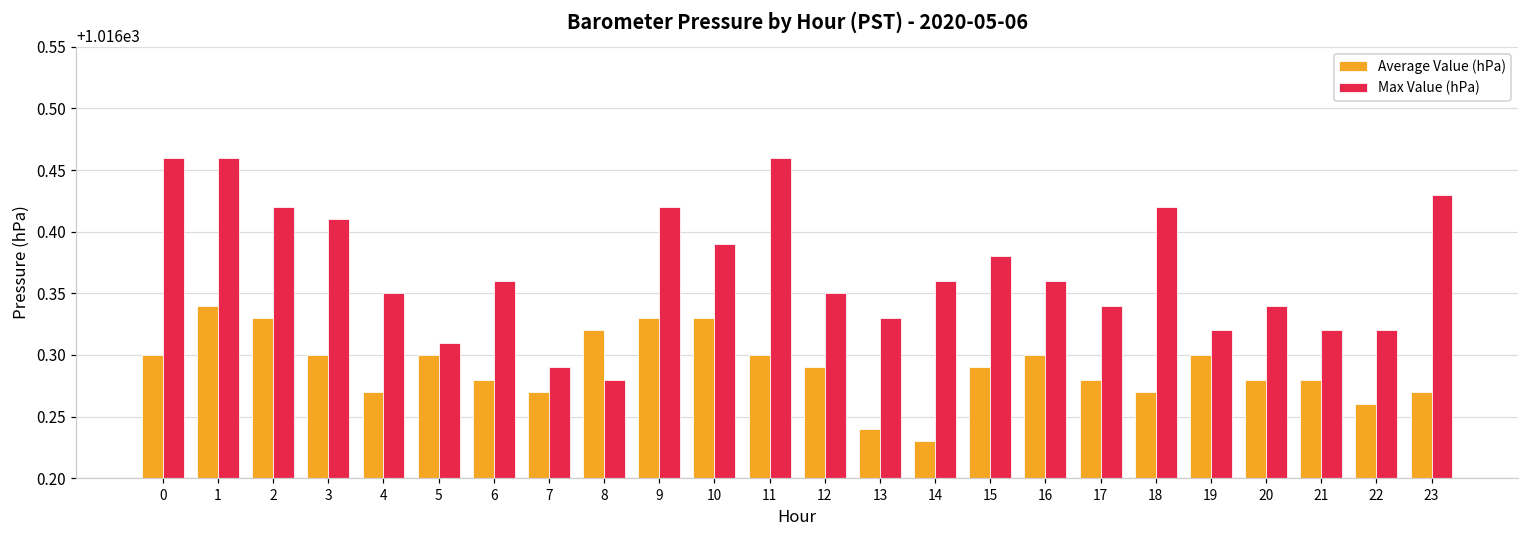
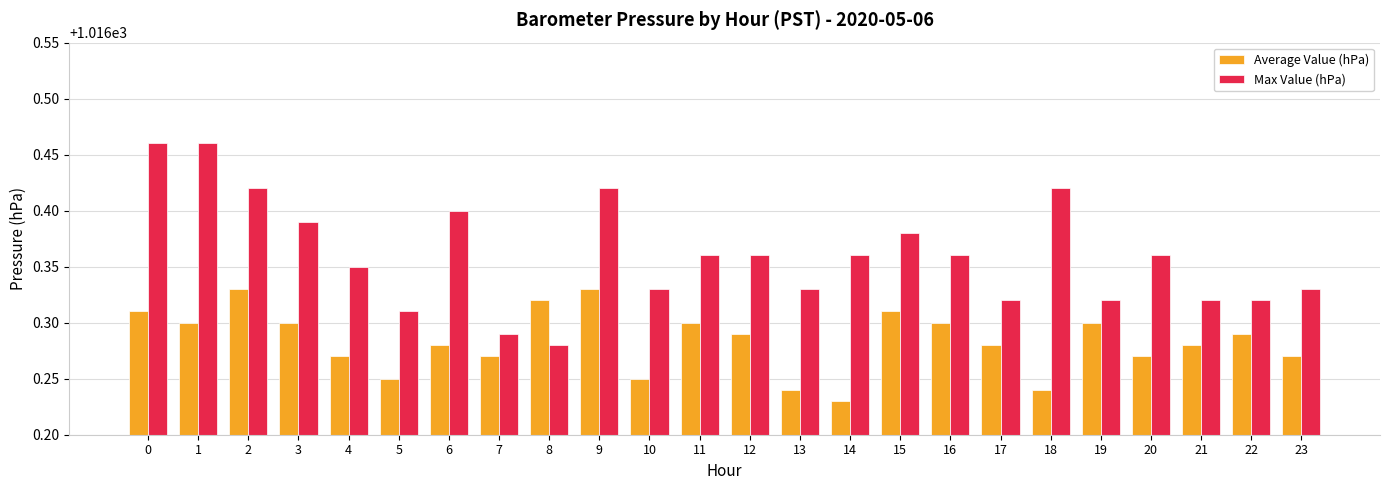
  {
    "Average Value (hPa)": {
-     "0": 1016.30,
-     "1": 1016.34,
+     "0": 1016.31,
+     "1": 1016.30,
      "2": 1016.33,
      "3": 1016.30,
      "4": 1016.27,
-     "5": 1016.30,
+     "5": 1016.25,
      "6": 1016.28,
      "7": 1016.27,
      "8": 1016.32,
      "9": 1016.33,
-     "10": 1016.33,
+     "10": 1016.25,
      "11": 1016.30,
      "12": 1016.29,
      "13": 1016.24,
      "14": 1016.23,
-     "15": 1016.29,
+     "15": 1016.31,
      "16": 1016.30,
      "17": 1016.28,
-     "18": 1016.27,
+     "18": 1016.24,
      "19": 1016.30,
-     "20": 1016.28,
+     "20": 1016.27,
      "21": 1016.28,
-     "22": 1016.26,
+     "22": 1016.29,
      "23": 1016.27
    },
    "Max Value (hPa)": {
      "0": 1016.46,
      "1": 1016.46,
      "2": 1016.42,
-     "3": 1016.41,
+     "3": 1016.39,
      "4": 1016.35,
      "5": 1016.31,
-     "6": 1016.36,
+     "6": 1016.40,
      "7": 1016.29,
      "8": 1016.28,
      "9": 1016.42,
-     "10": 1016.39,
-     "11": 1016.46,
-     "12": 1016.35,
+     "10": 1016.33,
+     "11": 1016.36,
+     "12": 1016.36,
      "13": 1016.33,
      "14": 1016.36,
      "15": 1016.38,
      "16": 1016.36,
-     "17": 1016.34,
+     "17": 1016.32,
      "18": 1016.42,
      "19": 1016.32,
-     "20": 1016.34,
+     "20": 1016.36,
      "21": 1016.32,
      "22": 1016.32,
-     "23": 1016.43
+     "23": 1016.33
    }
  }
